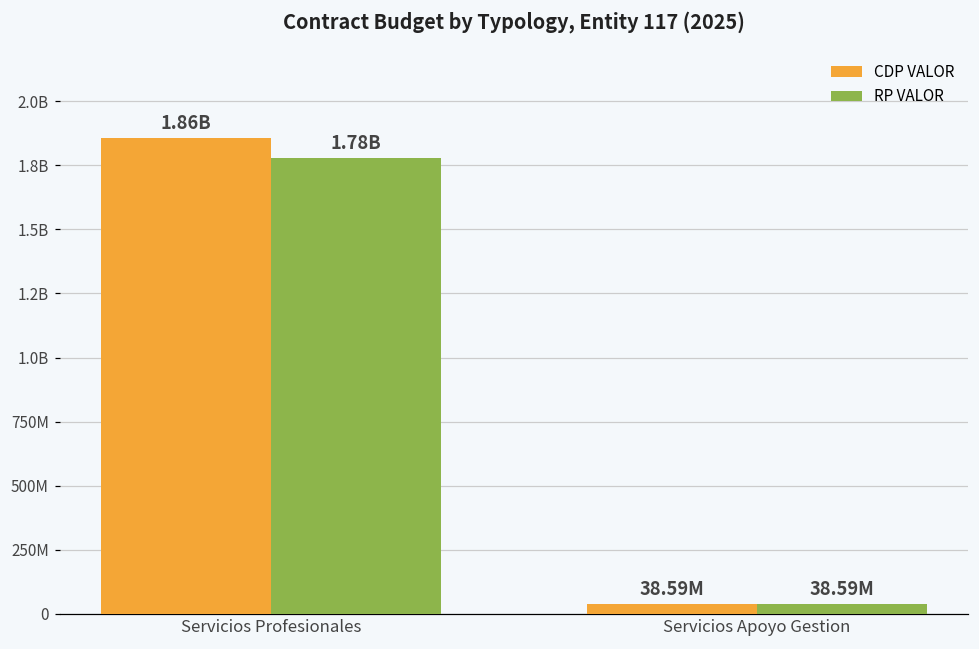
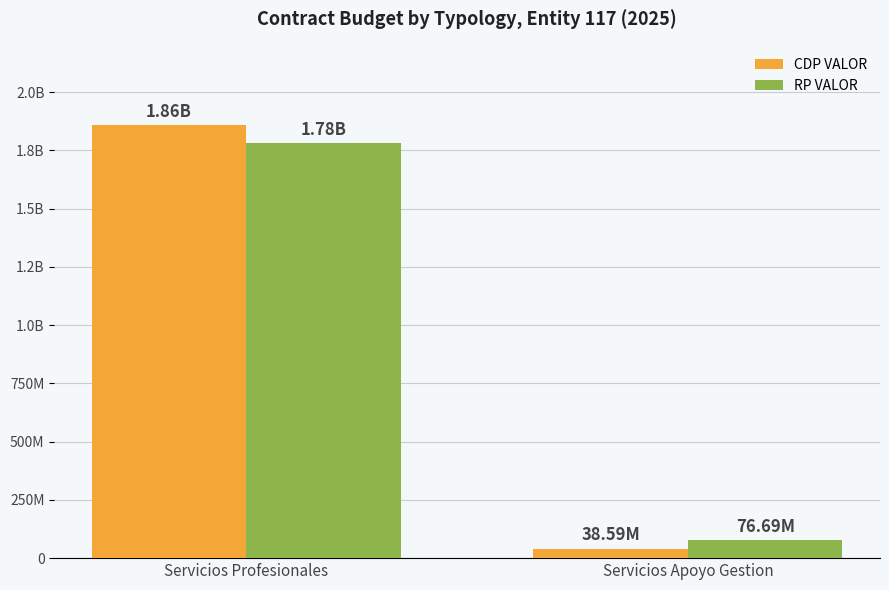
  {
    "CDP VALOR": {
      "Servicios Profesionales": "1.86B",
      "Servicios Apoyo Gestion": "38.59M"
    },
    "RP VALOR": {
      "Servicios Profesionales": "1.78B",
-     "Servicios Apoyo Gestion": "38.59M"
+     "Servicios Apoyo Gestion": "76.69M"
    }
  }
